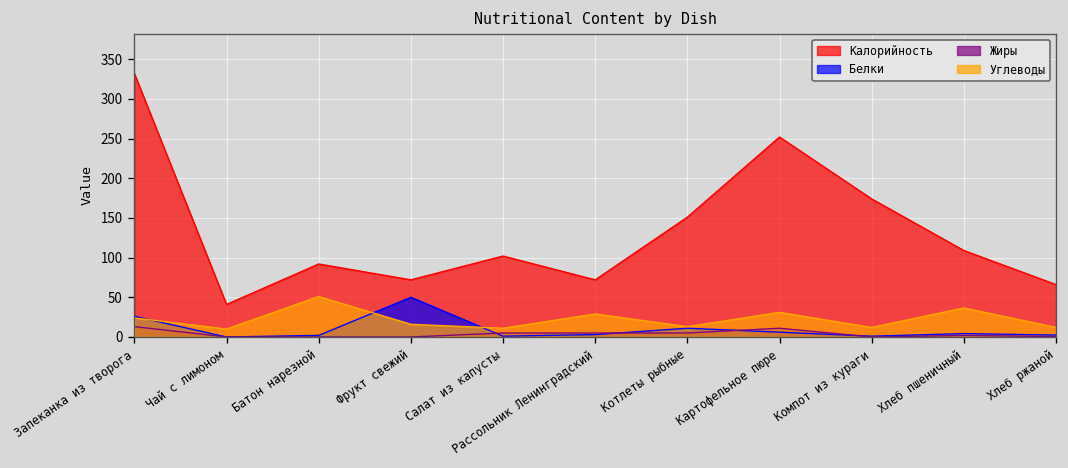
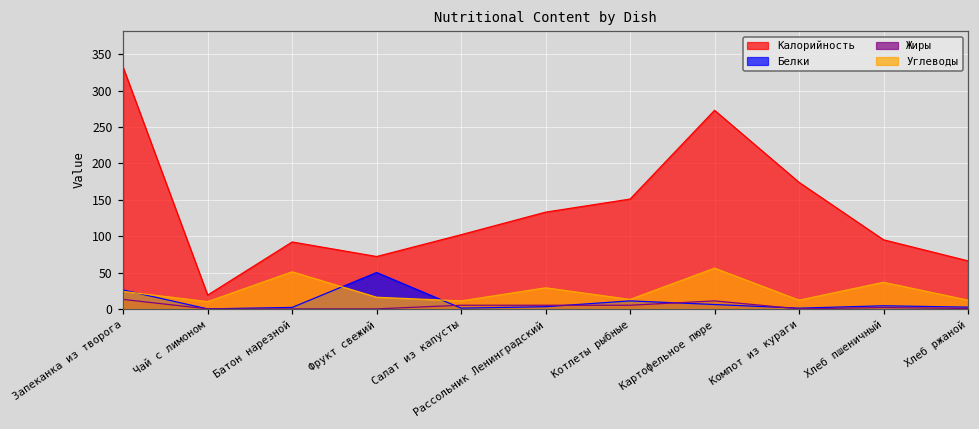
  {
    "Калорийность": {
      "Запеканка из творога": 330,
-     "Чай с лимоном": 40,
+     "Чай с лимоном": 20,
      "Батон нарезной": 90,
      "Фрукт свежий": 70,
      "Салат из капусты": 100,
-     "Рассольник Ленинградский": 70,
+     "Рассольник Ленинградский": 130,
      "Котлеты рыбные": 150,
-     "Картофельное пюре": 250,
+     "Картофельное пюре": 270,
      "Компот из кураги": 170,
-     "Хлеб пшеничный": 110,
+     "Хлеб пшеничный": 100,
      "Хлеб ржаной": 70
    },
    "Белки": {
      "Фрукт свежий": 50,
      "Салат из капусты": 0,
      "Картофельное пюре": 10
    },
    "Жиры": {
      "Запеканка из творога": 10,
      "Фрукт свежий": 0,
      "Салат из капусты": 10,
      "Котлеты рыбные": 10,
      "Картофельное пюре": 10
    },
    "Углеводы": {
      "Чай с лимоном": 10,
      "Батон нарезной": 50,
      "Фрукт свежий": 20,
      "Салат из капусты": 10,
      "Рассольник Ленинградский": 30,
-     "Картофельное пюре": 30,
+     "Картофельное пюре": 60,
      "Компот из кураги": 10,
      "Хлеб пшеничный": 40,
      "Хлеб ржаной": 10
    }
  }
